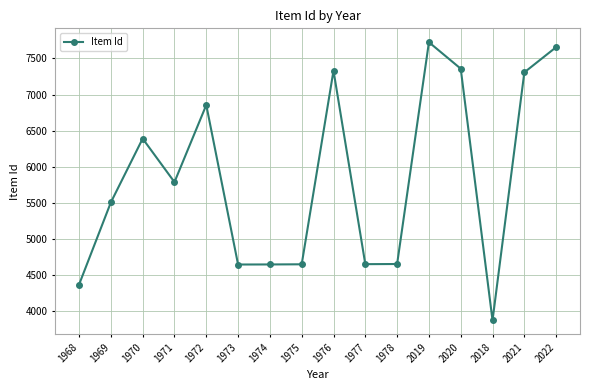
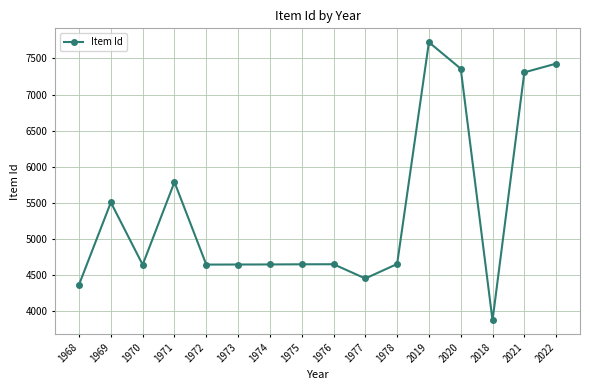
  {
    "1968": 4400,
    "1969": 5500,
-   "1970": 6400,
+   "1970": 4600,
    "1971": 5800,
-   "1972": 6900,
+   "1972": 4600,
    "1973": 4600,
    "1974": 4600,
    "1975": 4700,
-   "1976": 7300,
-   "1977": 4700,
+   "1976": 4700,
+   "1977": 4500,
    "1978": 4700,
    "2019": 7700,
    "2020": 7400,
    "2018": 3900,
    "2021": 7300,
-   "2022": 7700
+   "2022": 7400
  }
